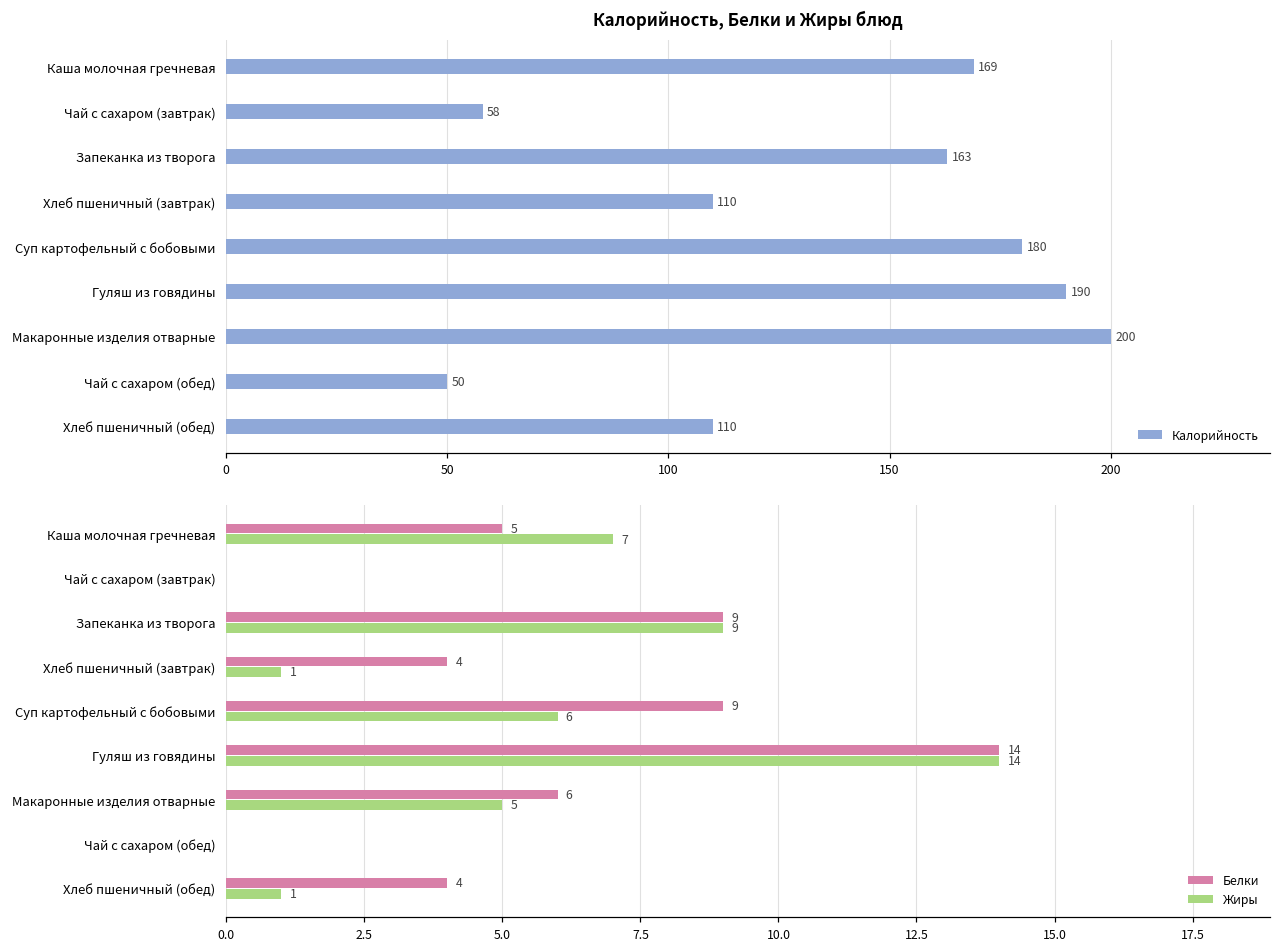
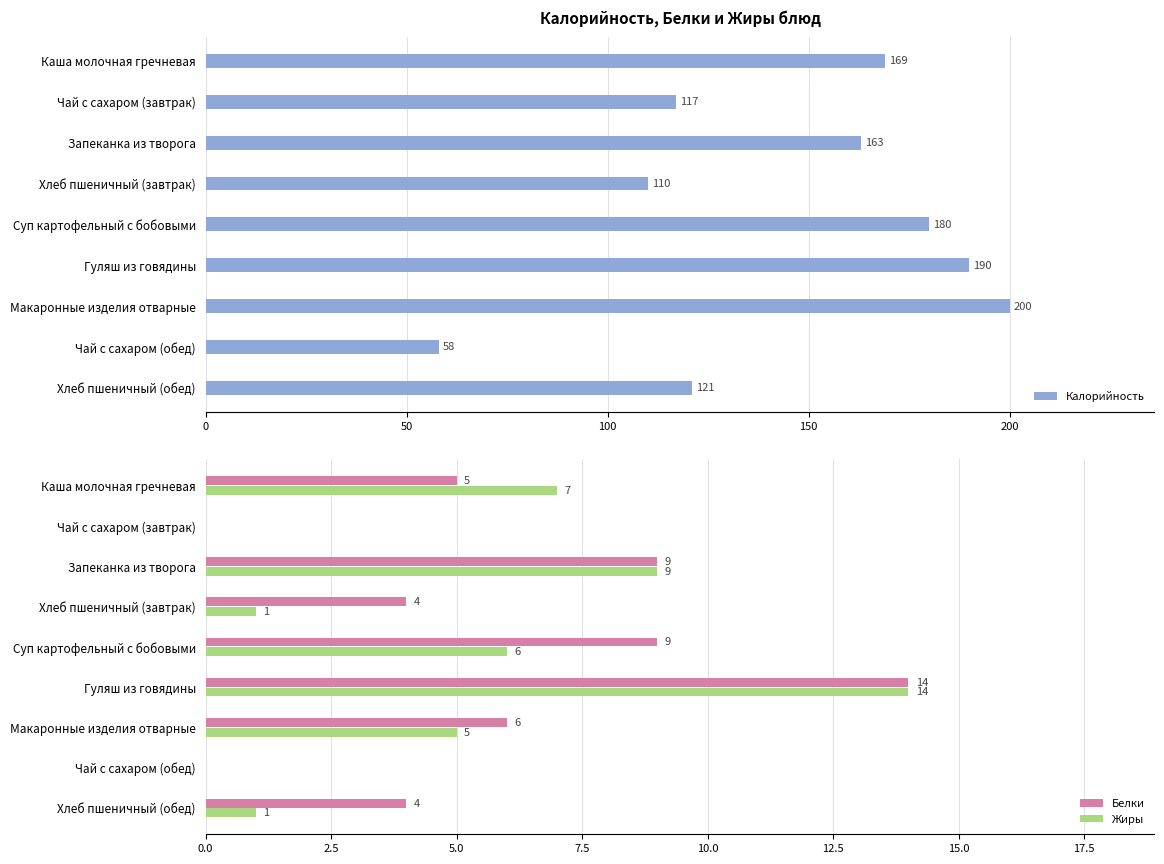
  {
    "Калорийность, Белки и Жиры блюд": {
      "Каша молочная гречневая": 169,
-     "Чай с сахаром (завтрак)": 58,
+     "Чай с сахаром (завтрак)": 117,
      "Запеканка из творога": 163,
      "Хлеб пшеничный (завтрак)": 110,
      "Суп картофельный с бобовыми": 180,
      "Гуляш из говядины": 190,
      "Макаронные изделия отварные": 200,
-     "Чай с сахаром (обед)": 50,
-     "Хлеб пшеничный (обед)": 110
+     "Чай с сахаром (обед)": 58,
+     "Хлеб пшеничный (обед)": 121
    }
  }
